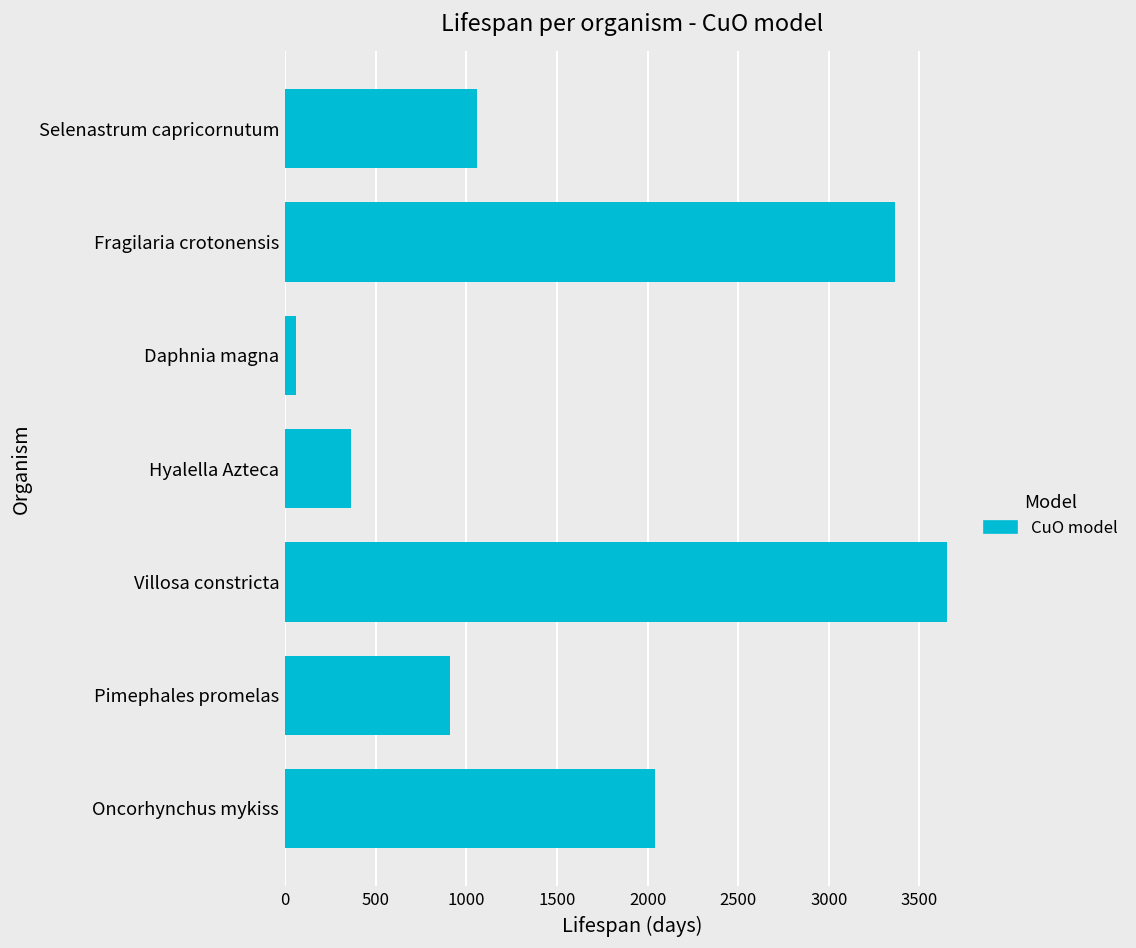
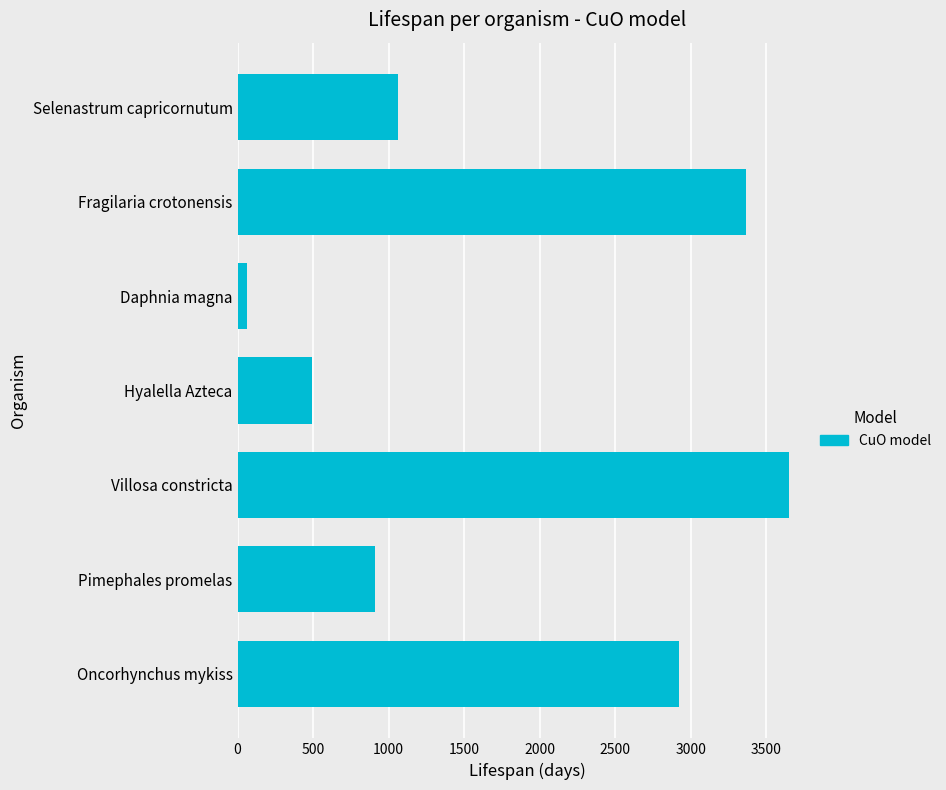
  {
    "Selenastrum capricornutum": 1060,
    "Fragilaria crotonensis": 3370,
    "Daphnia magna": 60,
-   "Hyalella Azteca": 370,
+   "Hyalella Azteca": 490,
    "Villosa constricta": 3650,
    "Pimephales promelas": 910,
-   "Oncorhynchus mykiss": 2040
+   "Oncorhynchus mykiss": 2920
  }
